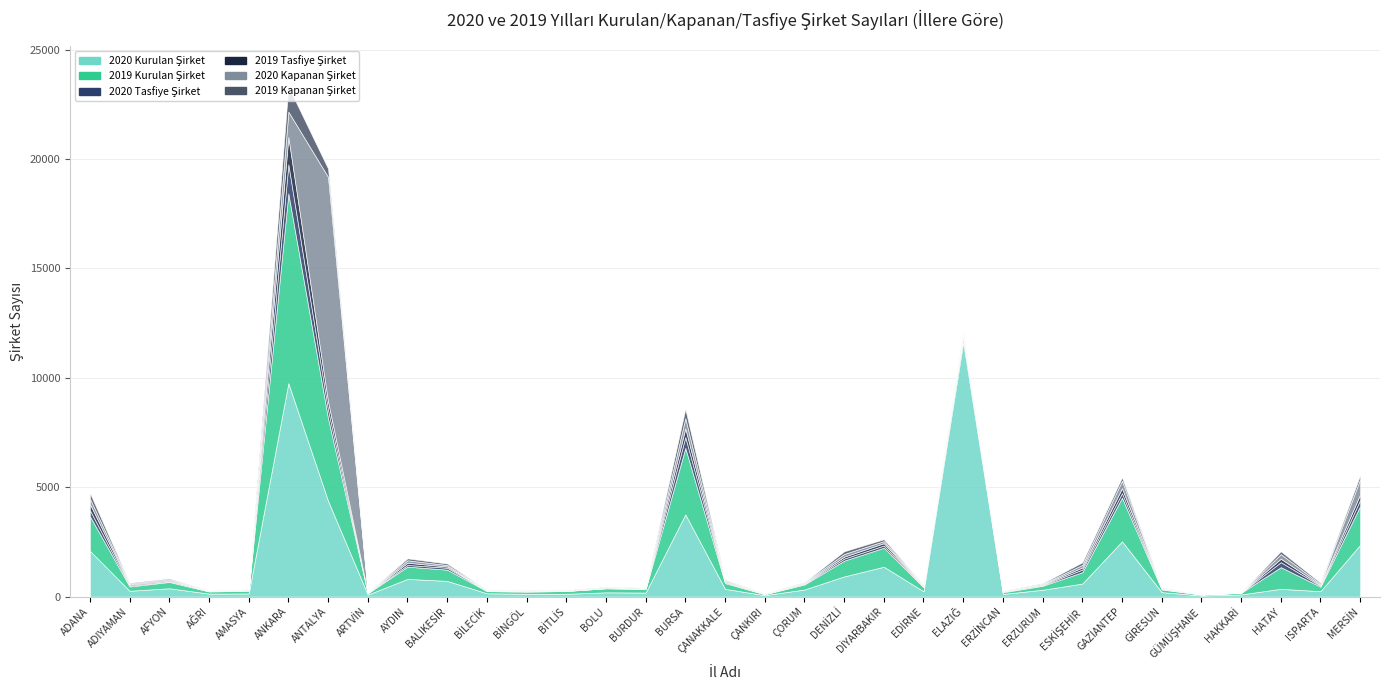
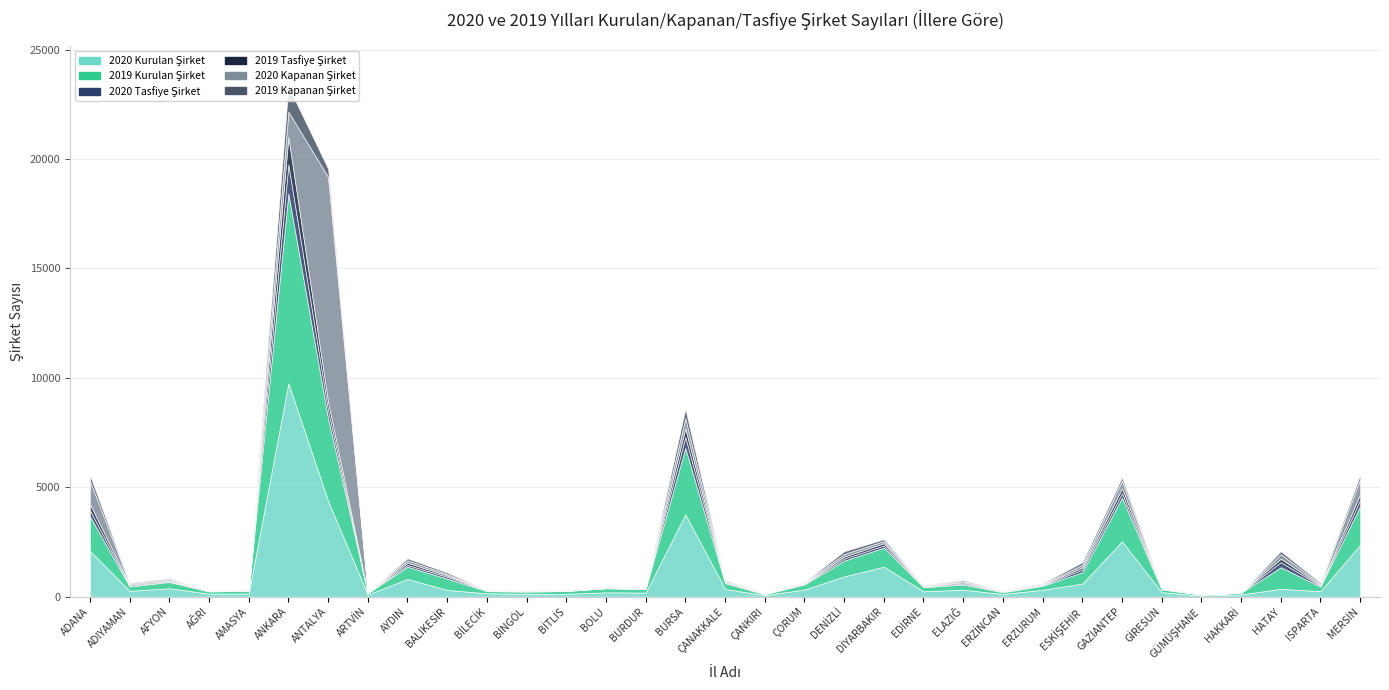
  {
    "2020 Kurulan Şirket": {
      "ADANA": 2100,
      "ADIYAMAN": 300,
      "AFYON": 400,
      "ANKARA": 9800,
      "ANTALYA": 4400,
      "AYDIN": 800,
-     "BALIKESİR": 700,
+     "BALIKESİR": 300,
      "BİTLİS": 100,
      "BOLU": 200,
      "BURDUR": 200,
      "BURSA": 3800,
      "ÇANAKKALE": 400,
      "ÇORUM": 300,
      "DENİZLİ": 900,
      "DİYARBAKIR": 1400,
      "EDİRNE": 200,
-     "ELAZIĞ": 11600,
+     "ELAZIĞ": 300,
      "ERZURUM": 300,
      "ESKİŞEHİR": 600,
      "GAZİANTEP": 2500,
      "GİRESUN": 200,
      "HATAY": 400,
      "ISPARTA": 200,
      "MERSİN": 2400
    },
    "2019 Kurulan Şirket": {
      "ADANA": 1600,
      "ANKARA": 8700,
      "ANTALYA": 3800,
      "BURSA": 3000,
      "ESKİŞEHİR": 500,
      "GAZİANTEP": 2000,
      "HATAY": 1000,
      "MERSİN": 1800
    },
    "2020 Kapanan Şirket": {
-     "ADANA": 300,
+     "ADANA": 1100,
      "ANKARA": 1200,
      "ANTALYA": 10300,
      "BURSA": 500,
      "DENİZLİ": 100,
      "GAZİANTEP": 300,
      "HATAY": 200,
      "MERSİN": 700
    }
  }
